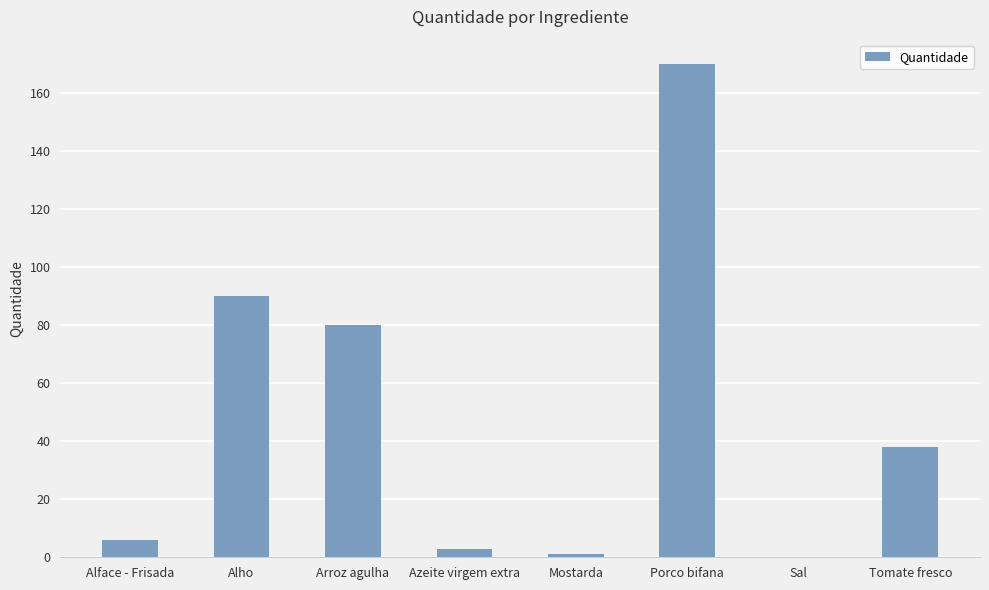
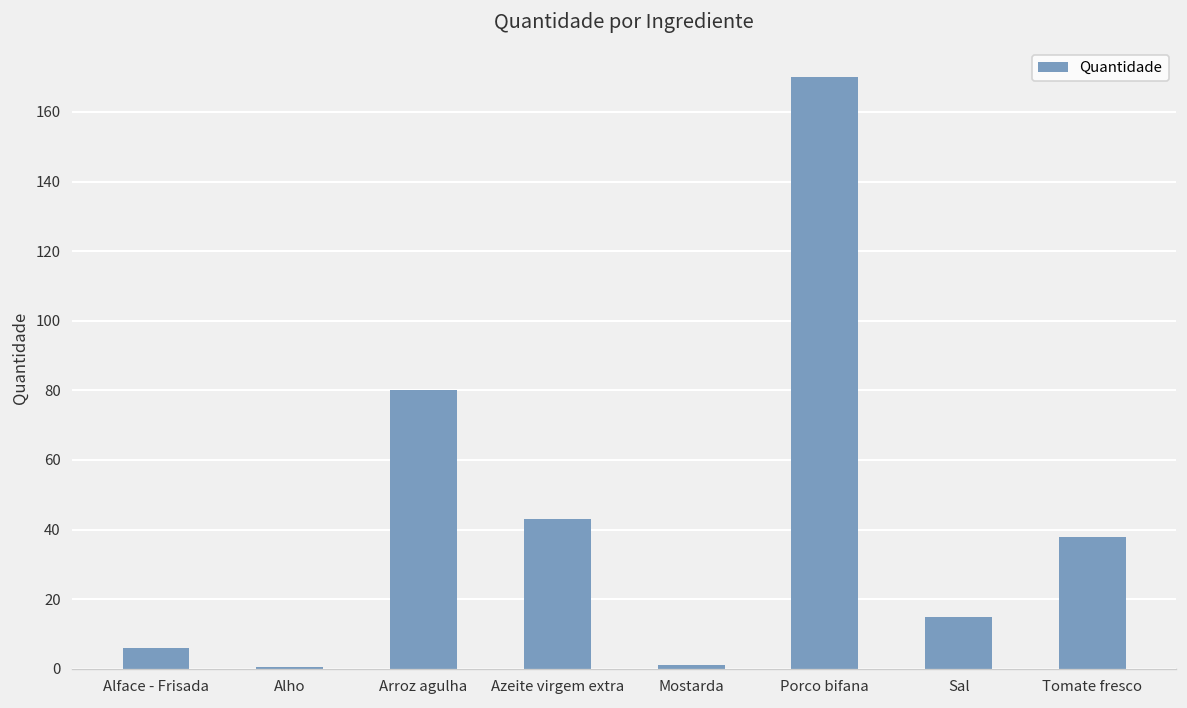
  {
    "Alface - Frisada": 6,
-   "Alho": 90,
+   "Alho": 1,
    "Arroz agulha": 80,
-   "Azeite virgem extra": 3,
+   "Azeite virgem extra": 43,
    "Mostarda": 1,
    "Porco bifana": 170,
-   "Sal": 0,
+   "Sal": 15,
    "Tomate fresco": 38
  }
